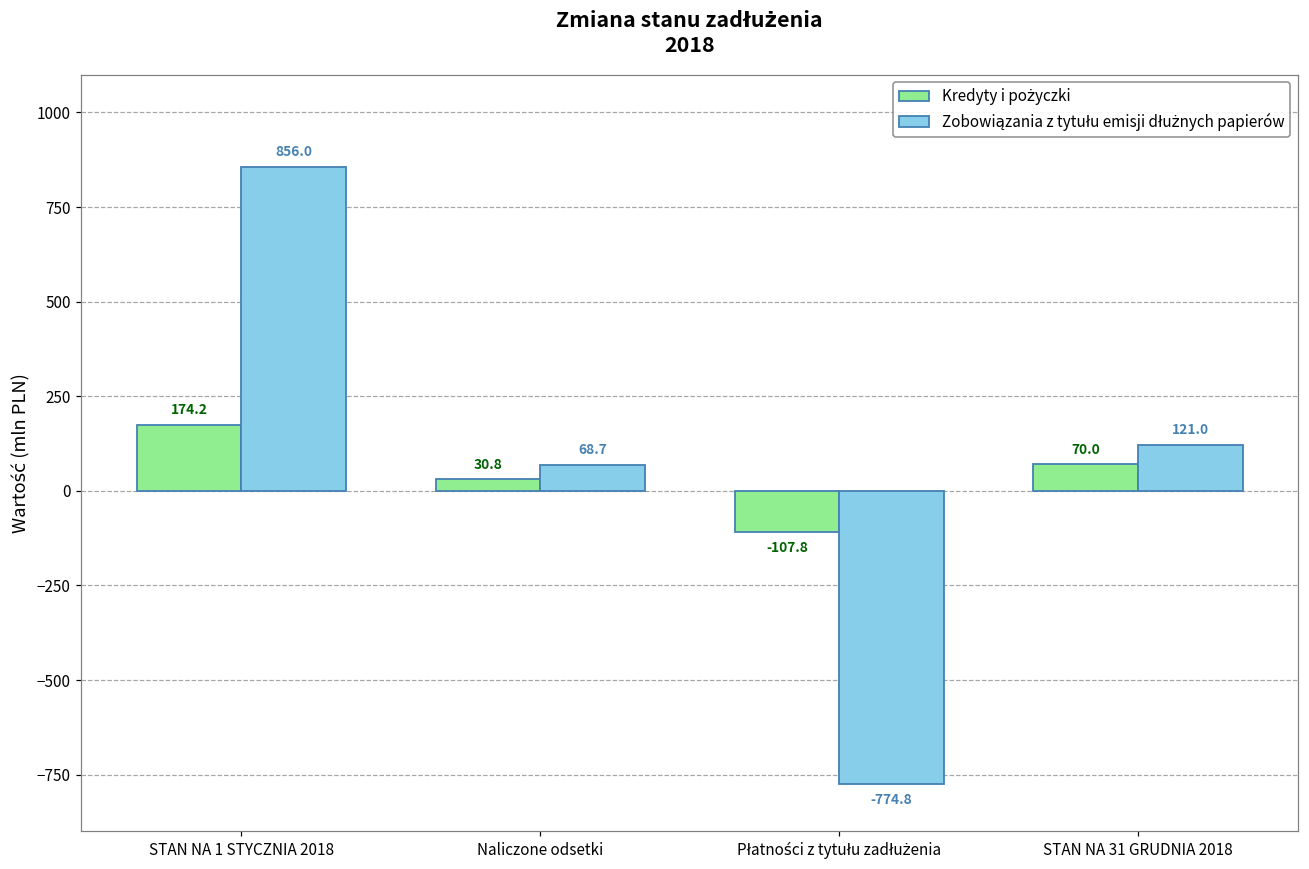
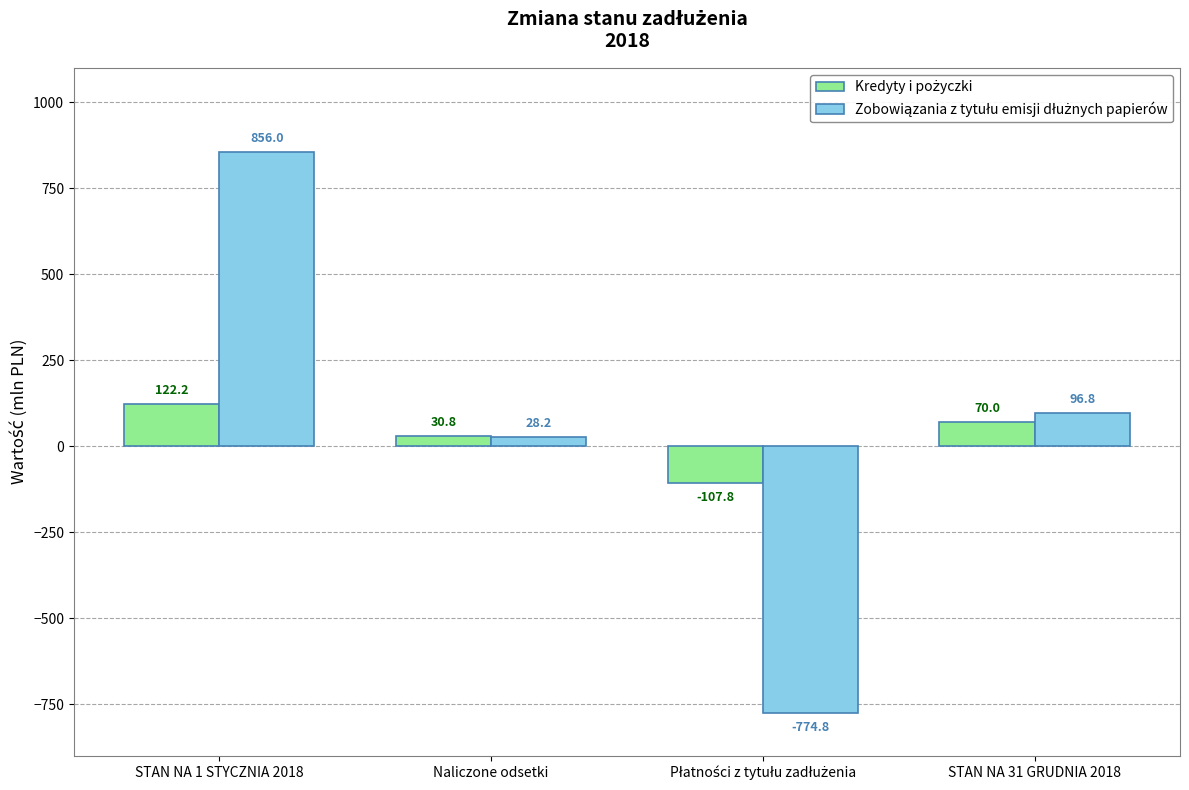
  {
    "Kredyty i pożyczki": {
-     "STAN NA 1 STYCZNIA 2018": 174.2,
+     "STAN NA 1 STYCZNIA 2018": 122.2,
      "Naliczone odsetki": 30.8,
      "Płatności z tytułu zadłużenia": -107.8,
      "STAN NA 31 GRUDNIA 2018": 70.0
    },
    "Zobowiązania z tytułu emisji dłużnych papierów": {
      "STAN NA 1 STYCZNIA 2018": 856.0,
-     "Naliczone odsetki": 68.7,
+     "Naliczone odsetki": 28.2,
      "Płatności z tytułu zadłużenia": -774.8,
-     "STAN NA 31 GRUDNIA 2018": 121.0
+     "STAN NA 31 GRUDNIA 2018": 96.8
    }
  }
